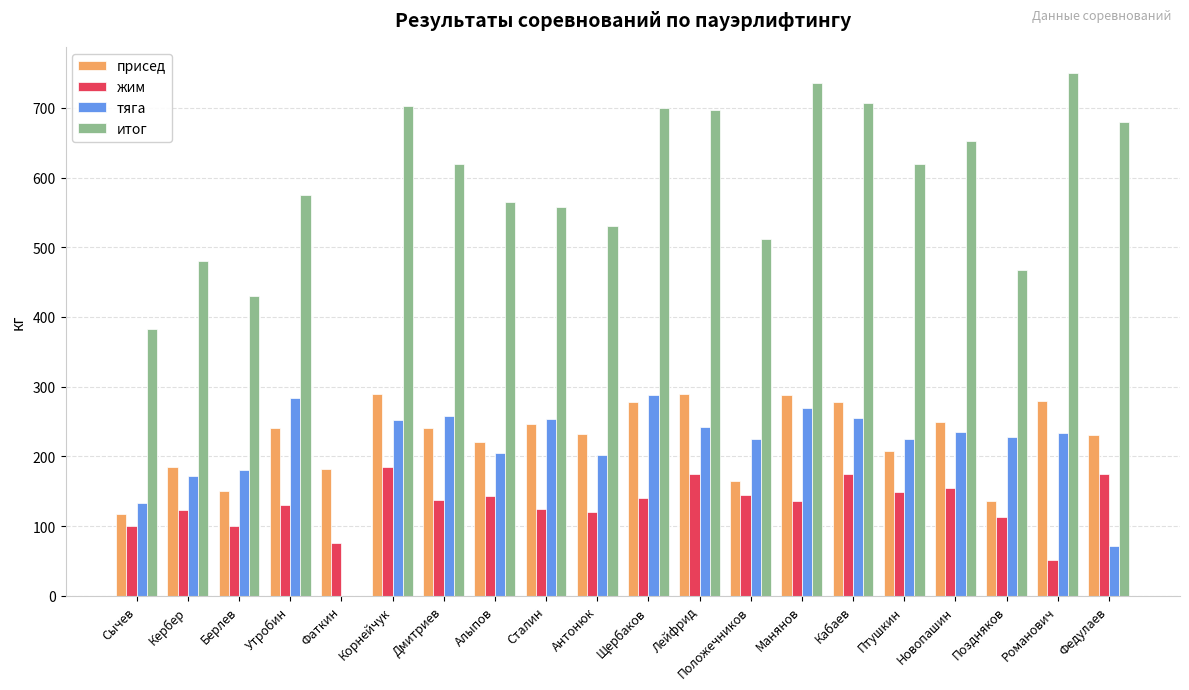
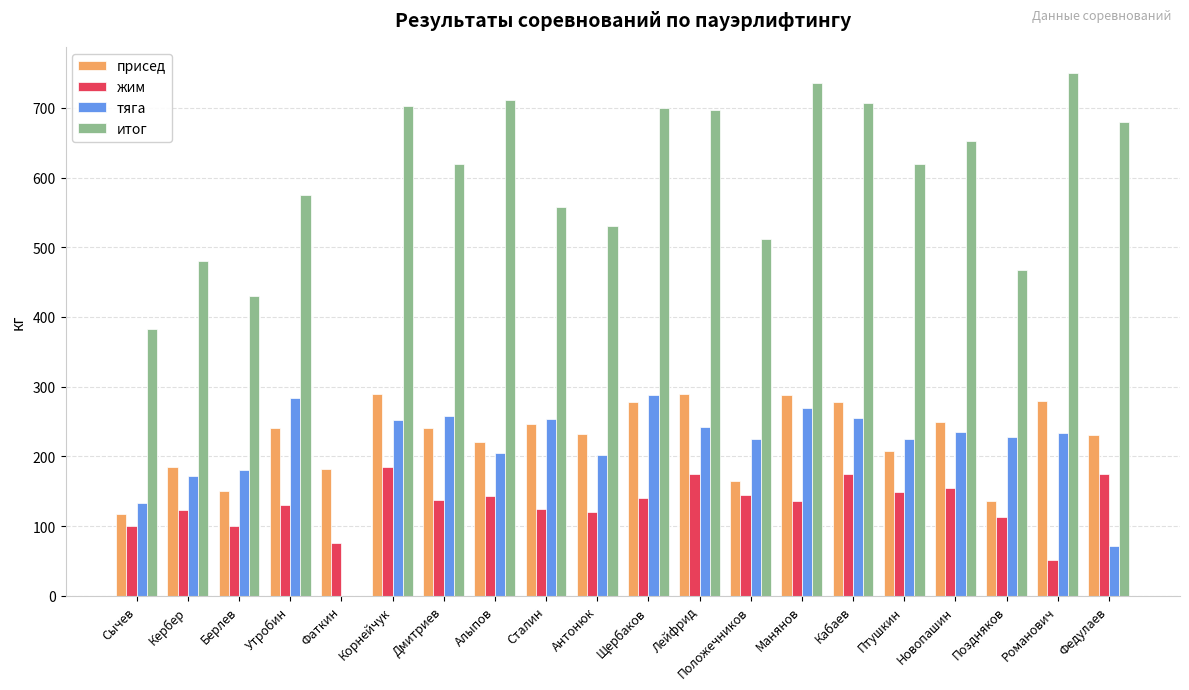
  {
    "присед": {
      "Сычев": 120,
      "Кербер": 190,
      "Берлев": 150,
      "Утробин": 240,
      "Фаткин": 180,
      "Корнейчук": 290,
      "Дмитриев": 240,
      "Алыпов": 220,
      "Сталин": 250,
      "Антонюк": 230,
      "Щербаков": 280,
      "Лейфрид": 290,
      "Положечников": 170,
      "Манянов": 290,
      "Кабаев": 280,
      "Птушкин": 210,
      "Новопашин": 250,
      "Поздняков": 140,
      "Романович": 280,
      "Федулаев": 230
    },
    "жим": {
      "Сычев": 100,
      "Кербер": 120,
      "Берлев": 100,
      "Утробин": 130,
      "Фаткин": 80,
      "Корнейчук": 190,
      "Дмитриев": 140,
      "Алыпов": 140,
      "Сталин": 130,
      "Антонюк": 120,
      "Щербаков": 140,
      "Лейфрид": 180,
      "Положечников": 150,
      "Манянов": 140,
      "Кабаев": 180,
      "Птушкин": 150,
      "Новопашин": 160,
      "Поздняков": 110,
      "Романович": 50,
      "Федулаев": 180
    },
    "тяга": {
      "Сычев": 130,
      "Кербер": 170,
      "Берлев": 180,
      "Утробин": 280,
      "Фаткин": 0,
      "Корнейчук": 250,
      "Дмитриев": 260,
      "Алыпов": 210,
      "Сталин": 250,
      "Антонюк": 200,
      "Щербаков": 290,
      "Лейфрид": 240,
      "Положечников": 230,
      "Манянов": 270,
      "Кабаев": 260,
      "Птушкин": 230,
      "Новопашин": 240,
      "Поздняков": 230,
      "Романович": 230,
      "Федулаев": 70
    },
    "итог": {
      "Сычев": 380,
      "Кербер": 480,
      "Берлев": 430,
      "Утробин": 580,
      "Фаткин": 0,
      "Корнейчук": 700,
      "Дмитриев": 620,
-     "Алыпов": 570,
+     "Алыпов": 710,
      "Сталин": 560,
      "Антонюк": 530,
      "Щербаков": 700,
      "Лейфрид": 700,
      "Положечников": 510,
      "Манянов": 740,
      "Кабаев": 710,
      "Птушкин": 620,
      "Новопашин": 650,
      "Поздняков": 470,
      "Романович": 750,
      "Федулаев": 680
    }
  }
